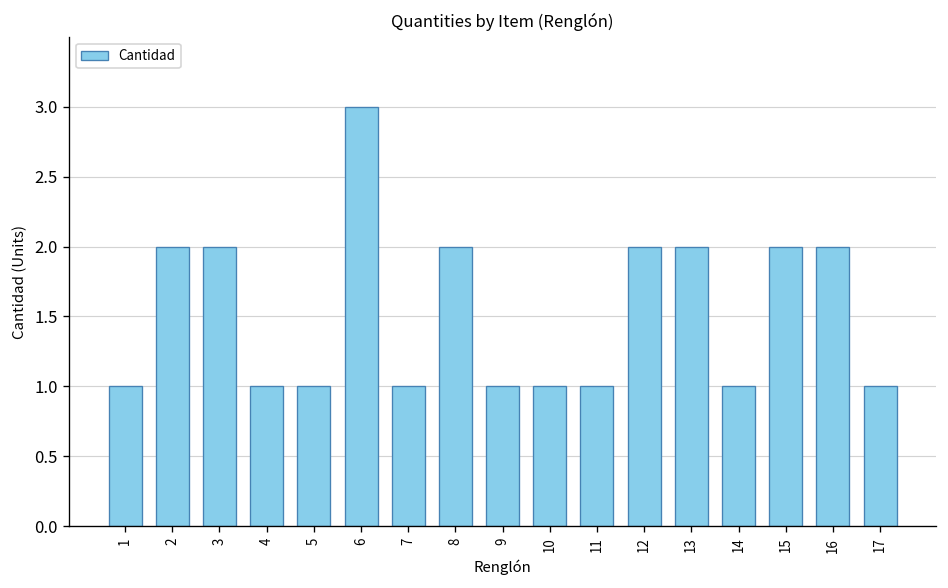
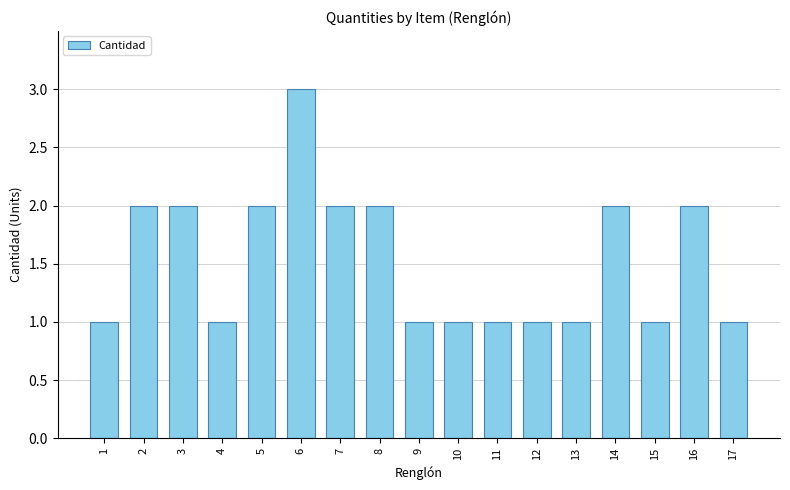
  {
    "1": 1,
    "2": 2,
    "3": 2,
    "4": 1,
-   "5": 1,
+   "5": 2,
    "6": 3,
-   "7": 1,
+   "7": 2,
    "8": 2,
    "9": 1,
    "10": 1,
    "11": 1,
-   "12": 2,
-   "13": 2,
-   "14": 1,
-   "15": 2,
+   "12": 1,
+   "13": 1,
+   "14": 2,
+   "15": 1,
    "16": 2,
    "17": 1
  }
